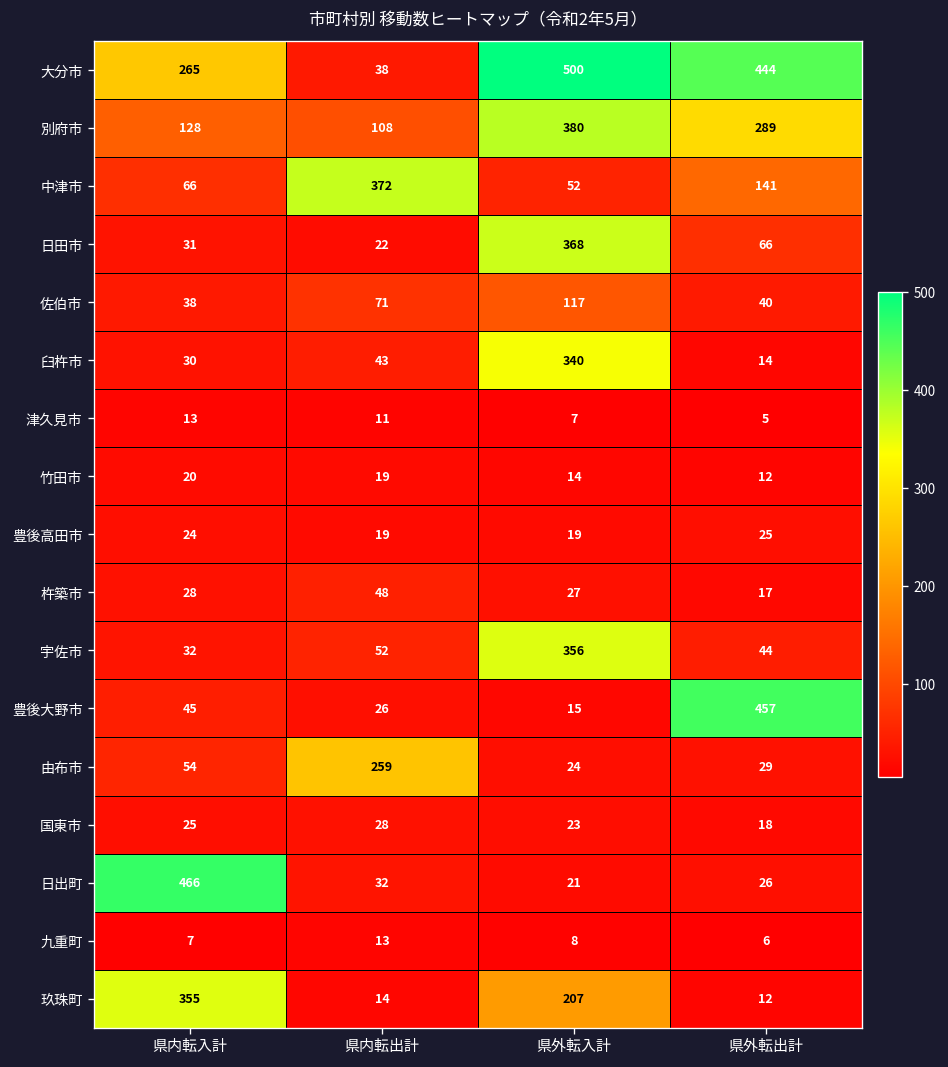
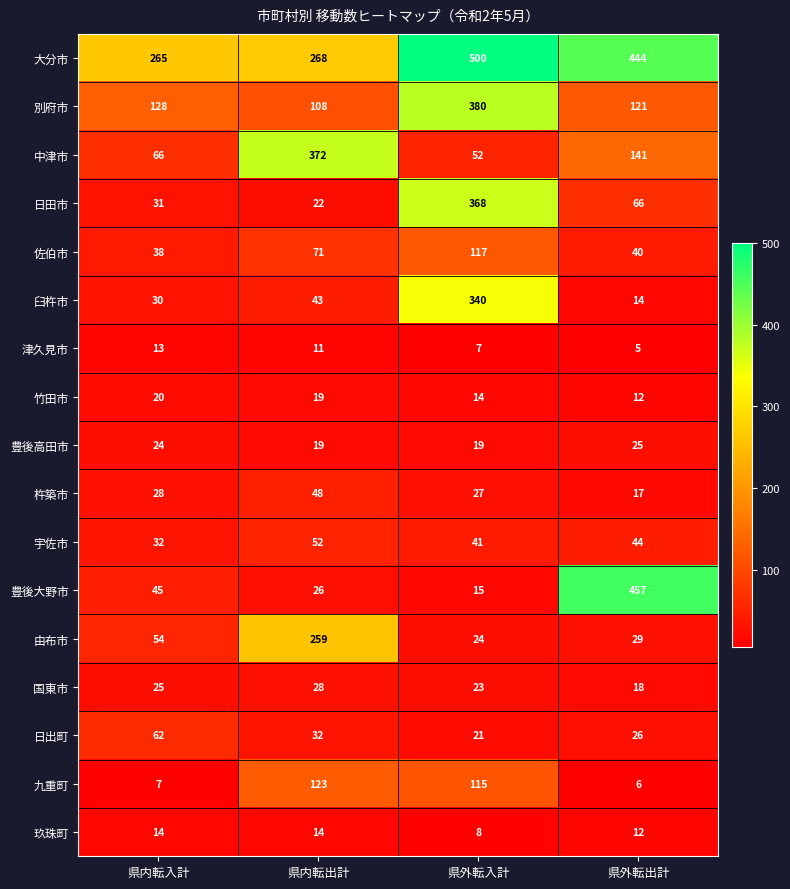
  {
    "大分市": {
      "県内転入計": 265,
-     "県内転出計": 38,
+     "県内転出計": 268,
      "県外転入計": 500,
      "県外転出計": 444
    },
    "別府市": {
      "県内転入計": 128,
      "県内転出計": 108,
      "県外転入計": 380,
-     "県外転出計": 289
+     "県外転出計": 121
    },
    "中津市": {
      "県内転入計": 66,
      "県内転出計": 372,
      "県外転入計": 52,
      "県外転出計": 141
    },
    "日田市": {
      "県内転入計": 31,
      "県内転出計": 22,
      "県外転入計": 368,
      "県外転出計": 66
    },
    "佐伯市": {
      "県内転入計": 38,
      "県内転出計": 71,
      "県外転入計": 117,
      "県外転出計": 40
    },
    "臼杵市": {
      "県内転入計": 30,
      "県内転出計": 43,
      "県外転入計": 340,
      "県外転出計": 14
    },
    "津久見市": {
      "県内転入計": 13,
      "県内転出計": 11,
      "県外転入計": 7,
      "県外転出計": 5
    },
    "竹田市": {
      "県内転入計": 20,
      "県内転出計": 19,
      "県外転入計": 14,
      "県外転出計": 12
    },
    "豊後高田市": {
      "県内転入計": 24,
      "県内転出計": 19,
      "県外転入計": 19,
      "県外転出計": 25
    },
    "杵築市": {
      "県内転入計": 28,
      "県内転出計": 48,
      "県外転入計": 27,
      "県外転出計": 17
    },
    "宇佐市": {
      "県内転入計": 32,
      "県内転出計": 52,
-     "県外転入計": 356,
+     "県外転入計": 41,
      "県外転出計": 44
    },
    "豊後大野市": {
      "県内転入計": 45,
      "県内転出計": 26,
      "県外転入計": 15,
      "県外転出計": 457
    },
    "由布市": {
      "県内転入計": 54,
      "県内転出計": 259,
      "県外転入計": 24,
      "県外転出計": 29
    },
    "国東市": {
      "県内転入計": 25,
      "県内転出計": 28,
      "県外転入計": 23,
      "県外転出計": 18
    },
    "日出町": {
-     "県内転入計": 466,
+     "県内転入計": 62,
      "県内転出計": 32,
      "県外転入計": 21,
      "県外転出計": 26
    },
    "九重町": {
      "県内転入計": 7,
-     "県内転出計": 13,
-     "県外転入計": 8,
+     "県内転出計": 123,
+     "県外転入計": 115,
      "県外転出計": 6
    },
    "玖珠町": {
-     "県内転入計": 355,
+     "県内転入計": 14,
      "県内転出計": 14,
-     "県外転入計": 207,
+     "県外転入計": 8,
      "県外転出計": 12
    }
  }
